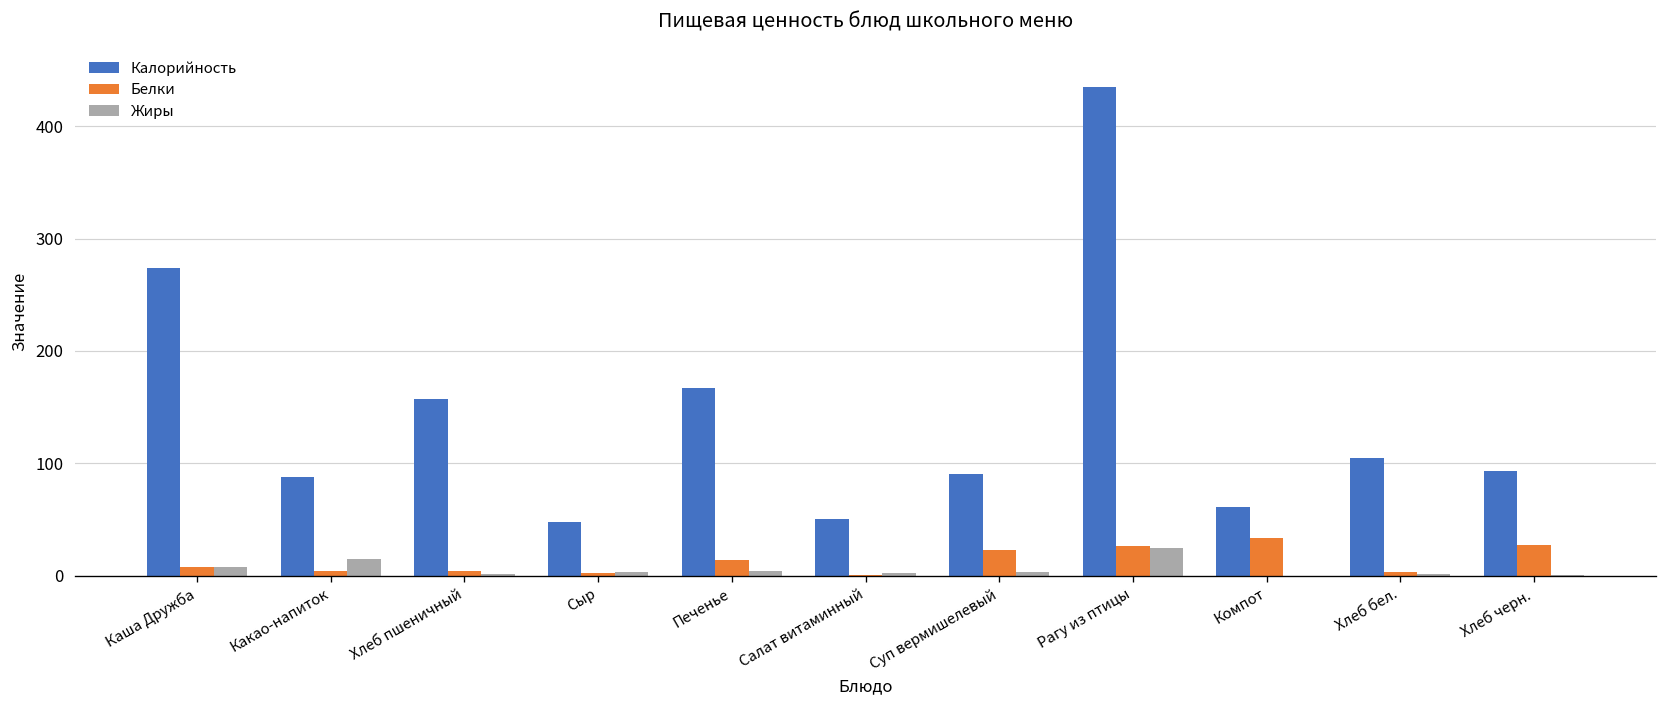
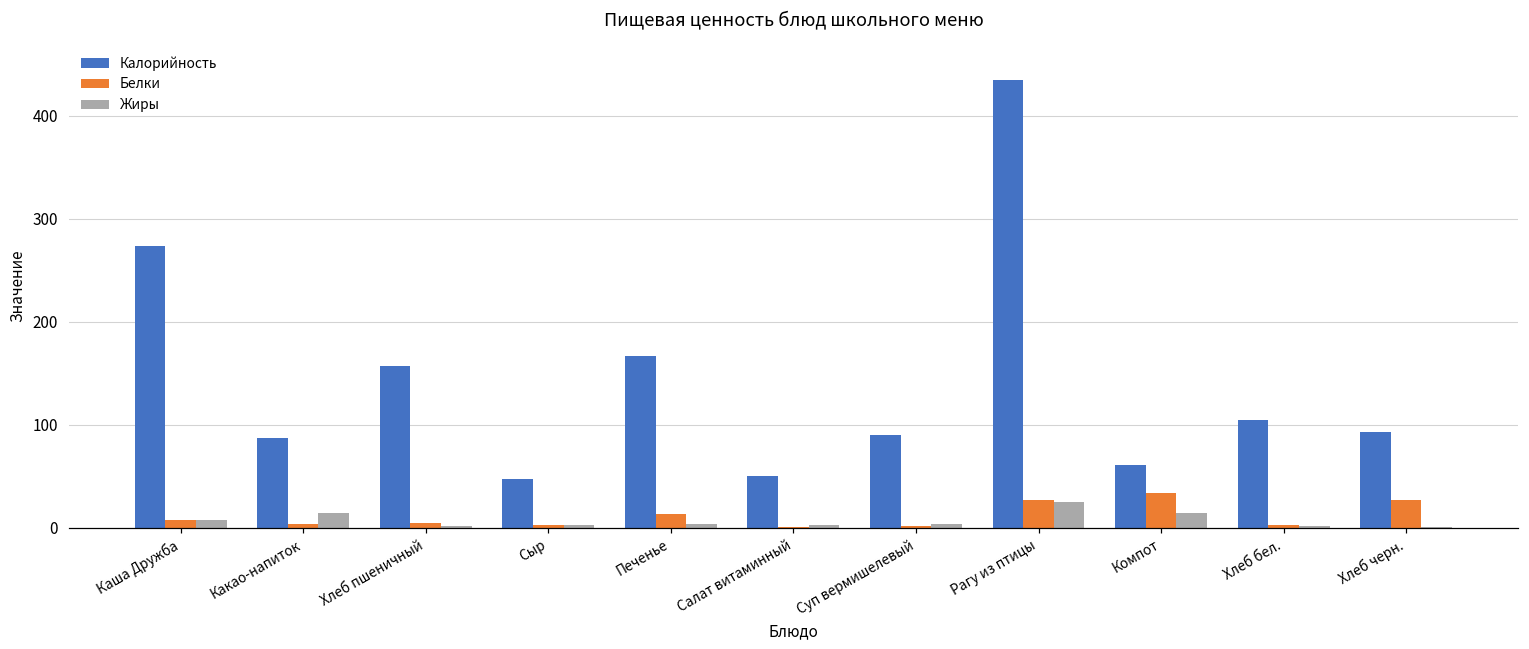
  {
    "Калорийность": {
      "Каша Дружба": 270,
      "Какао-напиток": 90,
      "Хлеб пшеничный": 160,
      "Сыр": 50,
      "Печенье": 170,
      "Салат витаминный": 50,
      "Суп вермишелевый": 90,
      "Рагу из птицы": 440,
      "Компот": 60,
      "Хлеб бел.": 100,
      "Хлеб черн.": 90
    },
    "Белки": {
      "Каша Дружба": 10,
      "Какао-напиток": 0,
      "Хлеб пшеничный": 0,
      "Печенье": 10,
-     "Суп вермишелевый": 20,
+     "Суп вермишелевый": 0,
      "Рагу из птицы": 30,
      "Компот": 30,
      "Хлеб бел.": 0,
      "Хлеб черн.": 30
    },
    "Жиры": {
      "Каша Дружба": 10,
      "Какао-напиток": 10,
      "Сыр": 0,
      "Печенье": 0,
      "Суп вермишелевый": 0,
      "Рагу из птицы": 20,
-     "Компот": 0
+     "Компот": 10
    }
  }
